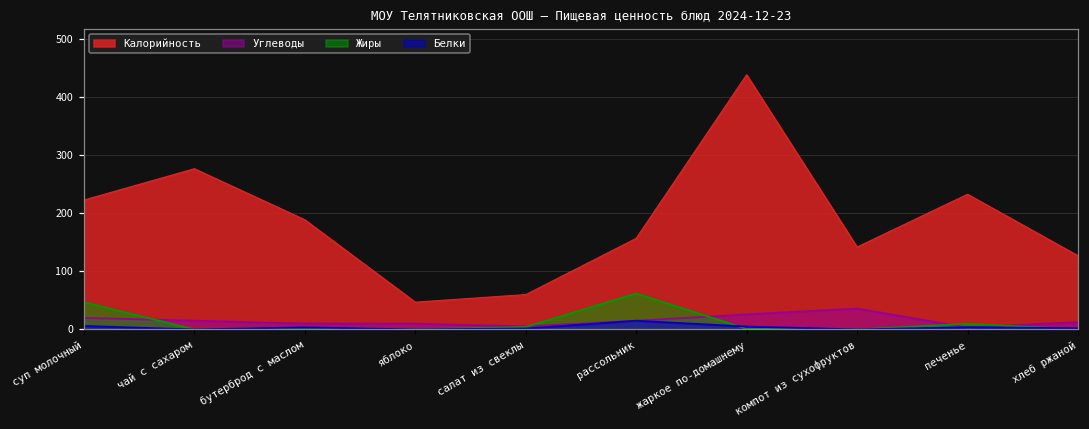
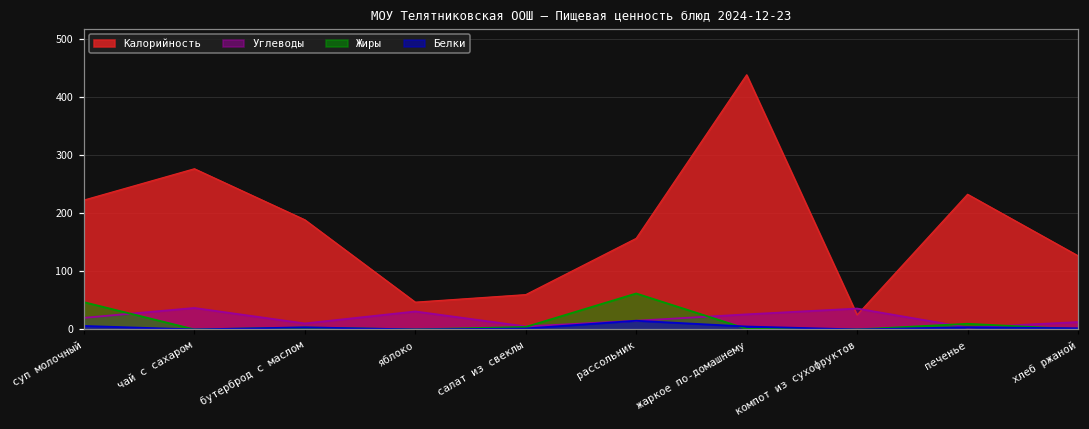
  {
    "Калорийность": {
      "суп молочный": 220,
      "чай с сахаром": 280,
      "бутерброд с маслом": 190,
      "яблоко": 50,
      "салат из свеклы": 60,
      "рассольник": 160,
      "жаркое по-домашнему": 440,
-     "компот из сухофруктов": 140,
+     "компот из сухофруктов": 30,
      "печенье": 230,
      "хлеб ржаной": 130
    },
    "Углеводы": {
      "суп молочный": 20,
-     "чай с сахаром": 20,
+     "чай с сахаром": 40,
      "бутерброд с маслом": 10,
-     "яблоко": 10,
+     "яблоко": 30,
      "жаркое по-домашнему": 30,
      "компот из сухофруктов": 40,
      "хлеб ржаной": 10
    },
    "Жиры": {
      "суп молочный": 50,
      "рассольник": 60,
      "печенье": 10
    },
    "Белки": {
      "суп молочный": 10
    }
  }
